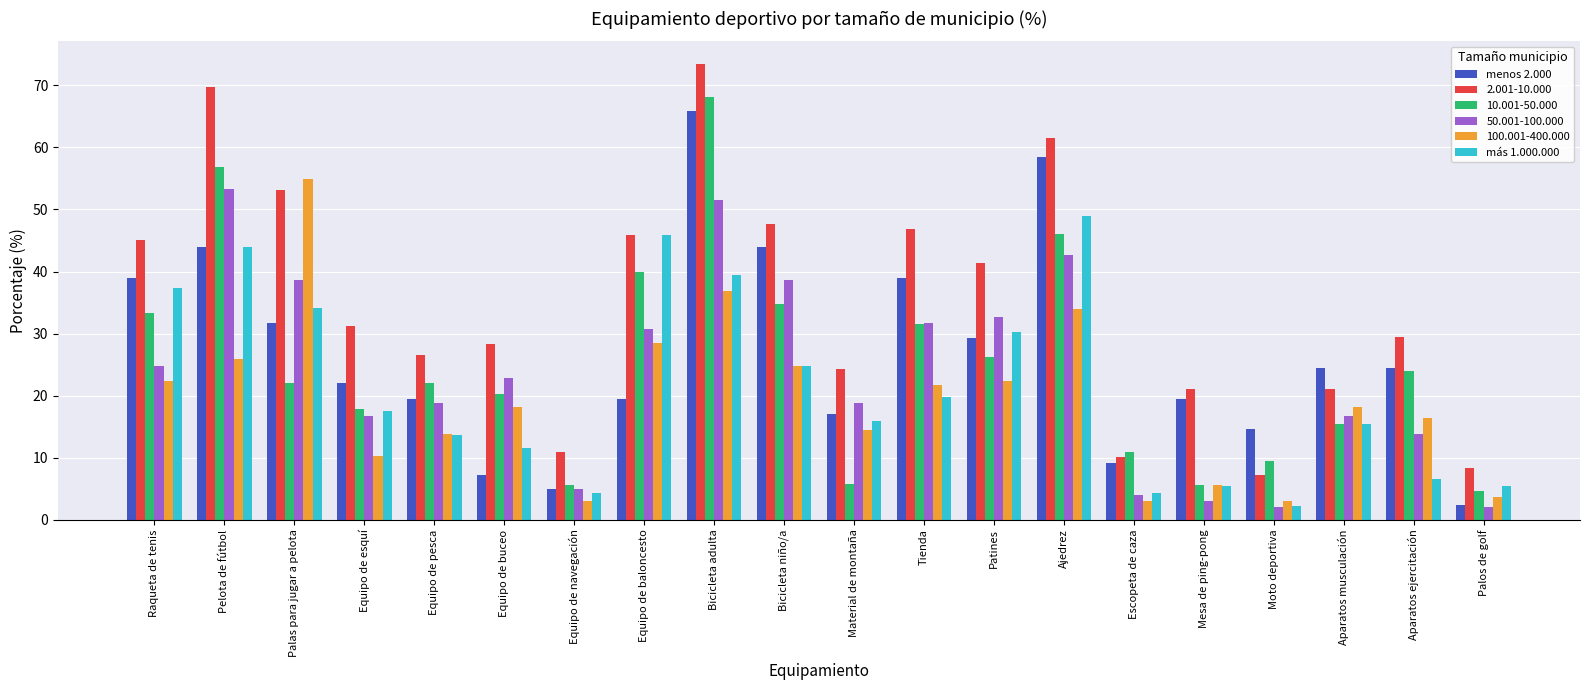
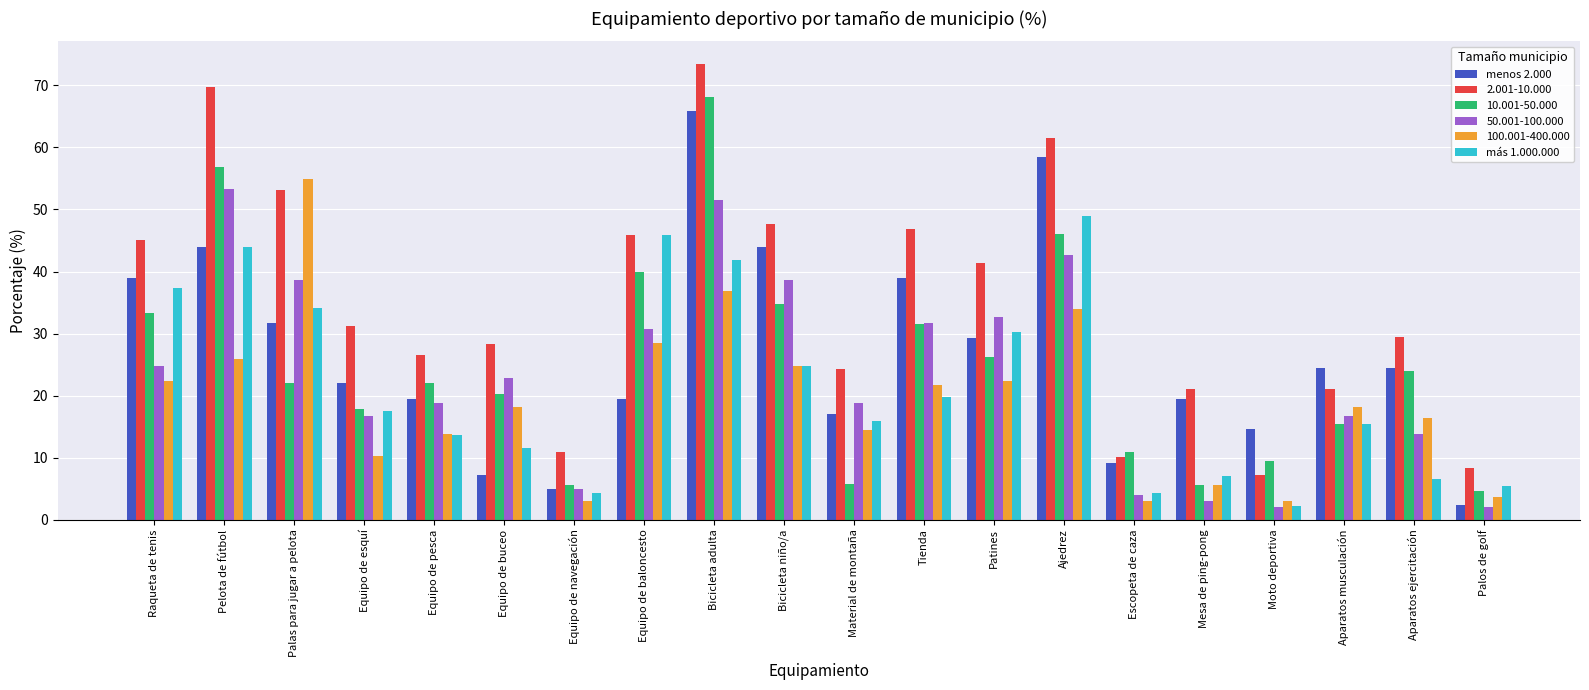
  {
    "menos 2.000": {
      "Raqueta de tenis": 39,
      "Pelota de fútbol": 44,
      "Palas para jugar a pelota": 32,
      "Equipo de esquí": 22,
      "Equipo de pesca": 20,
      "Equipo de buceo": 7,
      "Equipo de navegación": 5,
      "Equipo de baloncesto": 20,
      "Bicicleta adulta": 66,
      "Bicicleta niño/a": 44,
      "Material de montaña": 17,
      "Tienda": 39,
      "Patines": 29,
      "Ajedrez": 59,
      "Escopeta de caza": 9,
      "Mesa de ping-pong": 20,
      "Moto deportiva": 15,
      "Aparatos musculación": 24,
      "Aparatos ejercitación": 24,
      "Palos de golf": 2
    },
    "2.001-10.000": {
      "Raqueta de tenis": 45,
      "Pelota de fútbol": 70,
      "Palas para jugar a pelota": 53,
      "Equipo de esquí": 31,
      "Equipo de pesca": 27,
      "Equipo de buceo": 28,
      "Equipo de navegación": 11,
      "Equipo de baloncesto": 46,
      "Bicicleta adulta": 73,
      "Bicicleta niño/a": 48,
      "Material de montaña": 24,
      "Tienda": 47,
      "Patines": 41,
      "Ajedrez": 62,
      "Escopeta de caza": 10,
      "Mesa de ping-pong": 21,
      "Moto deportiva": 7,
      "Aparatos musculación": 21,
      "Aparatos ejercitación": 29,
      "Palos de golf": 8
    },
    "10.001-50.000": {
      "Raqueta de tenis": 33,
      "Pelota de fútbol": 57,
      "Palas para jugar a pelota": 22,
      "Equipo de esquí": 18,
      "Equipo de pesca": 22,
      "Equipo de buceo": 20,
      "Equipo de navegación": 6,
      "Equipo de baloncesto": 40,
      "Bicicleta adulta": 68,
      "Bicicleta niño/a": 35,
      "Material de montaña": 6,
      "Tienda": 32,
      "Patines": 26,
      "Ajedrez": 46,
      "Escopeta de caza": 11,
      "Mesa de ping-pong": 6,
      "Moto deportiva": 9,
      "Aparatos musculación": 15,
      "Aparatos ejercitación": 24,
      "Palos de golf": 5
    },
    "50.001-100.000": {
      "Raqueta de tenis": 25,
      "Pelota de fútbol": 53,
      "Palas para jugar a pelota": 39,
      "Equipo de esquí": 17,
      "Equipo de pesca": 19,
      "Equipo de buceo": 23,
      "Equipo de navegación": 5,
      "Equipo de baloncesto": 31,
      "Bicicleta adulta": 52,
      "Bicicleta niño/a": 39,
      "Material de montaña": 19,
      "Tienda": 32,
      "Patines": 33,
      "Ajedrez": 43,
      "Escopeta de caza": 4,
      "Mesa de ping-pong": 3,
      "Moto deportiva": 2,
      "Aparatos musculación": 17,
      "Aparatos ejercitación": 14,
      "Palos de golf": 2
    },
    "100.001-400.000": {
      "Raqueta de tenis": 22,
      "Pelota de fútbol": 26,
      "Palas para jugar a pelota": 55,
      "Equipo de esquí": 10,
      "Equipo de pesca": 14,
      "Equipo de buceo": 18,
      "Equipo de navegación": 3,
      "Equipo de baloncesto": 29,
      "Bicicleta adulta": 37,
      "Bicicleta niño/a": 25,
      "Material de montaña": 15,
      "Tienda": 22,
      "Patines": 22,
      "Ajedrez": 34,
      "Escopeta de caza": 3,
      "Mesa de ping-pong": 6,
      "Moto deportiva": 3,
      "Aparatos musculación": 18,
      "Aparatos ejercitación": 16,
      "Palos de golf": 4
    },
    "más 1.000.000": {
      "Raqueta de tenis": 37,
      "Pelota de fútbol": 44,
      "Palas para jugar a pelota": 34,
      "Equipo de esquí": 18,
      "Equipo de pesca": 14,
      "Equipo de buceo": 12,
      "Equipo de navegación": 4,
      "Equipo de baloncesto": 46,
-     "Bicicleta adulta": 40,
+     "Bicicleta adulta": 42,
      "Bicicleta niño/a": 25,
      "Material de montaña": 16,
      "Tienda": 20,
      "Patines": 30,
      "Ajedrez": 49,
      "Escopeta de caza": 4,
-     "Mesa de ping-pong": 5,
+     "Mesa de ping-pong": 7,
      "Moto deportiva": 2,
      "Aparatos musculación": 15,
      "Aparatos ejercitación": 7,
      "Palos de golf": 6
    }
  }
